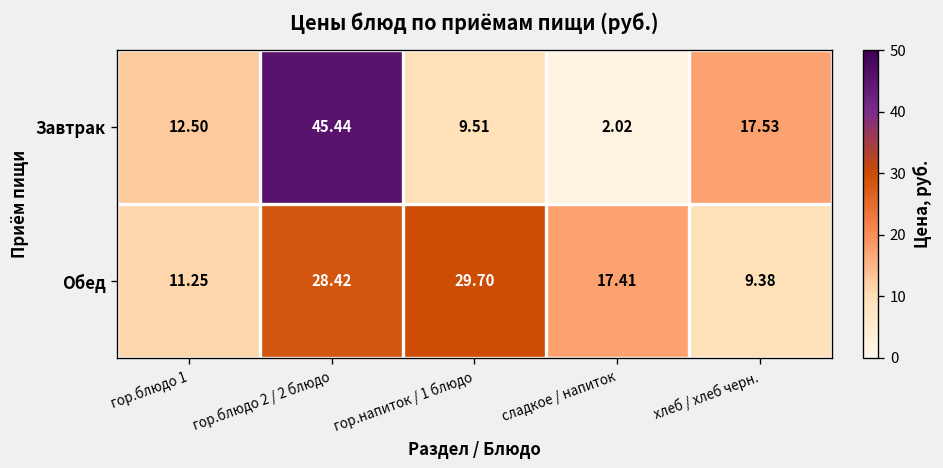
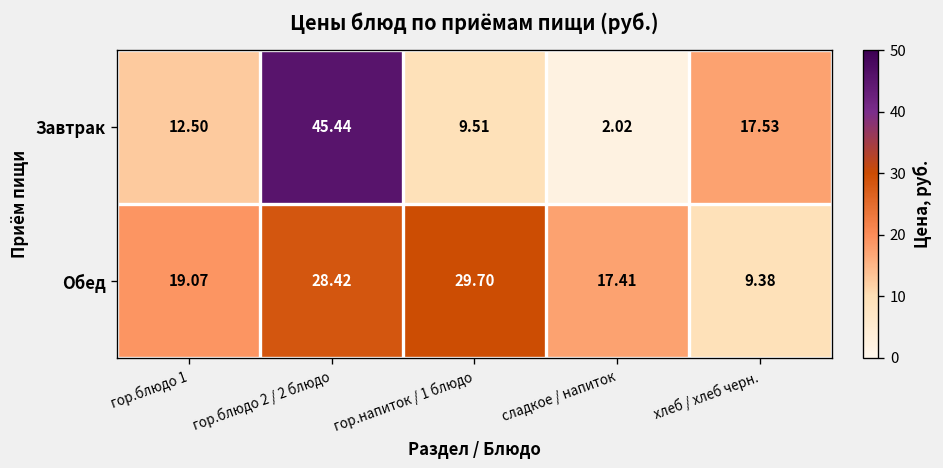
  {
    "Завтрак": {
      "гор.блюдо 1": 12.50,
      "гор.блюдо 2 / 2 блюдо": 45.44,
      "гор.напиток / 1 блюдо": 9.51,
      "сладкое / напиток": 2.02,
      "хлеб / хлеб черн.": 17.53
    },
    "Обед": {
-     "гор.блюдо 1": 11.25,
+     "гор.блюдо 1": 19.07,
      "гор.блюдо 2 / 2 блюдо": 28.42,
      "гор.напиток / 1 блюдо": 29.70,
      "сладкое / напиток": 17.41,
      "хлеб / хлеб черн.": 9.38
    }
  }
